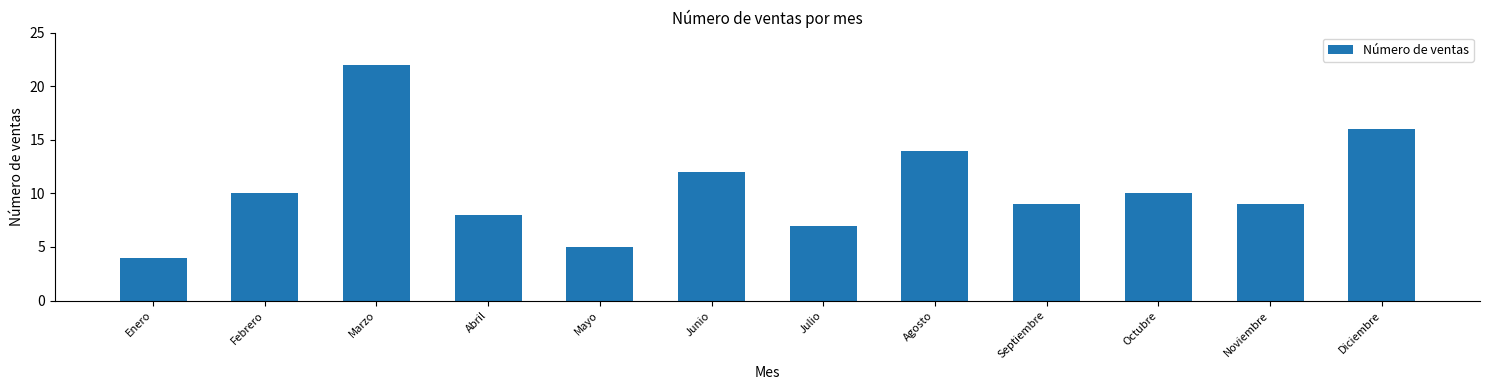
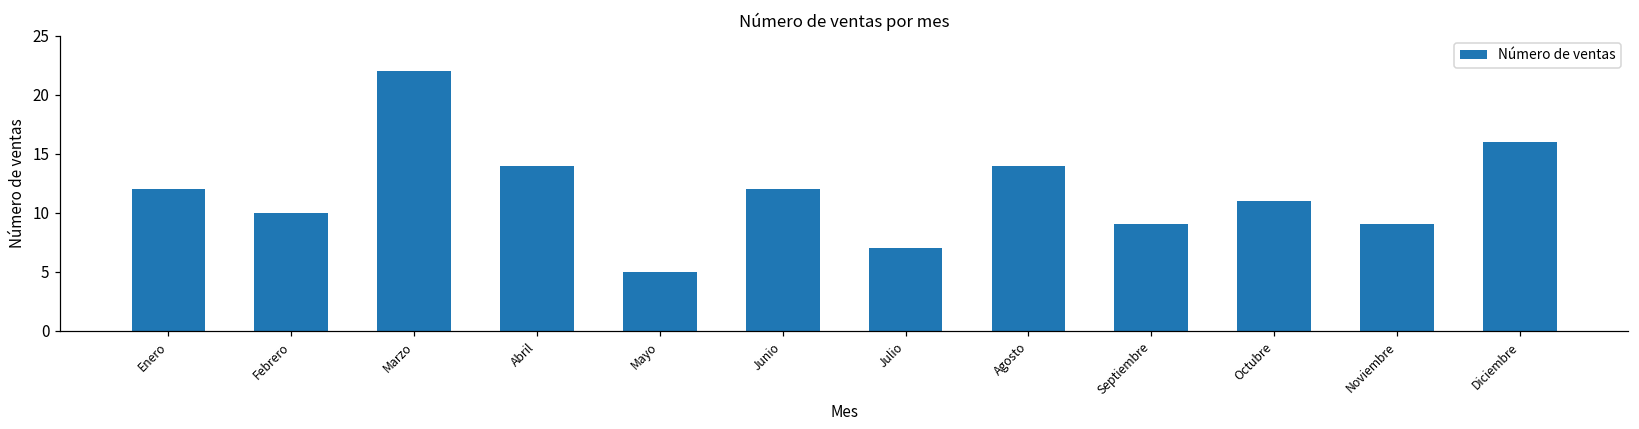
  {
-   "Enero": 4,
+   "Enero": 12,
    "Febrero": 10,
    "Marzo": 22,
-   "Abril": 8,
+   "Abril": 14,
    "Mayo": 5,
    "Junio": 12,
    "Julio": 7,
    "Agosto": 14,
    "Septiembre": 9,
-   "Octubre": 10,
+   "Octubre": 11,
    "Noviembre": 9,
    "Diciembre": 16
  }
